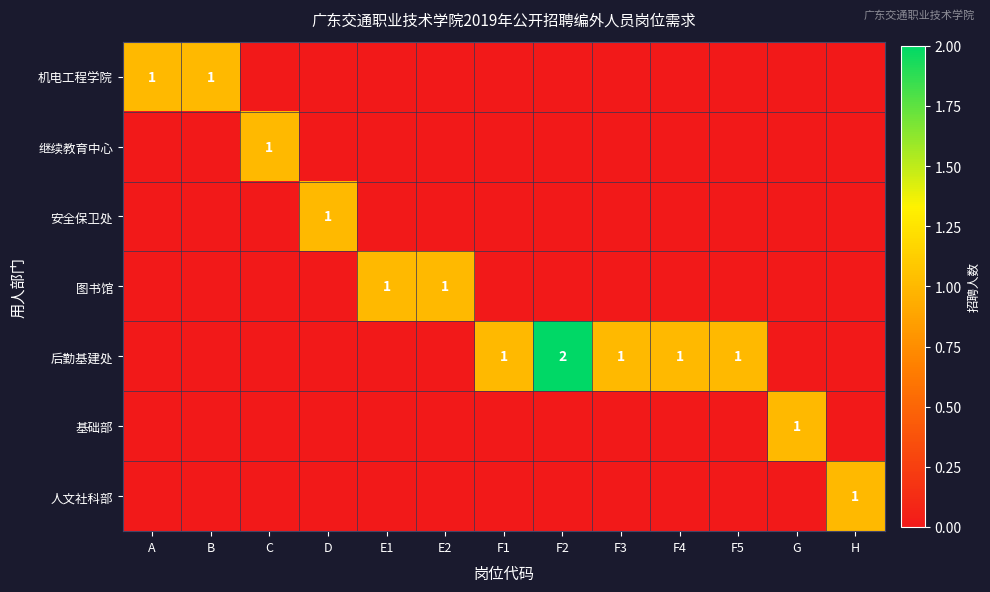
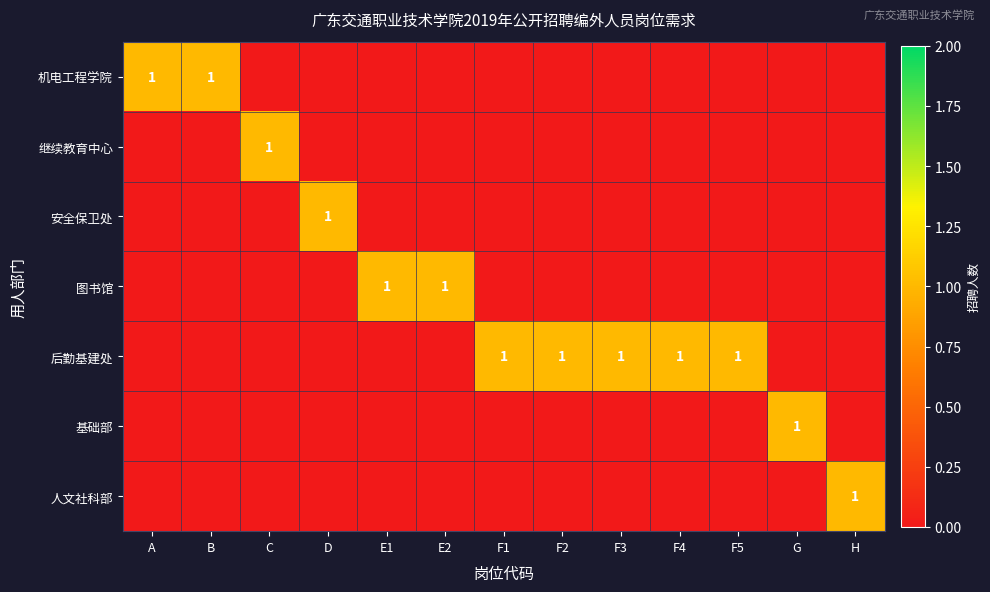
  {
    "机电工程学院": {
      "A": 1,
      "B": 1
    },
    "继续教育中心": {
      "C": 1
    },
    "安全保卫处": {
      "D": 1
    },
    "图书馆": {
      "E1": 1,
      "E2": 1
    },
    "后勤基建处": {
      "F1": 1,
-     "F2": 2,
+     "F2": 1,
      "F3": 1,
      "F4": 1,
      "F5": 1
    },
    "基础部": {
      "G": 1
    },
    "人文社科部": {
      "H": 1
    }
  }
